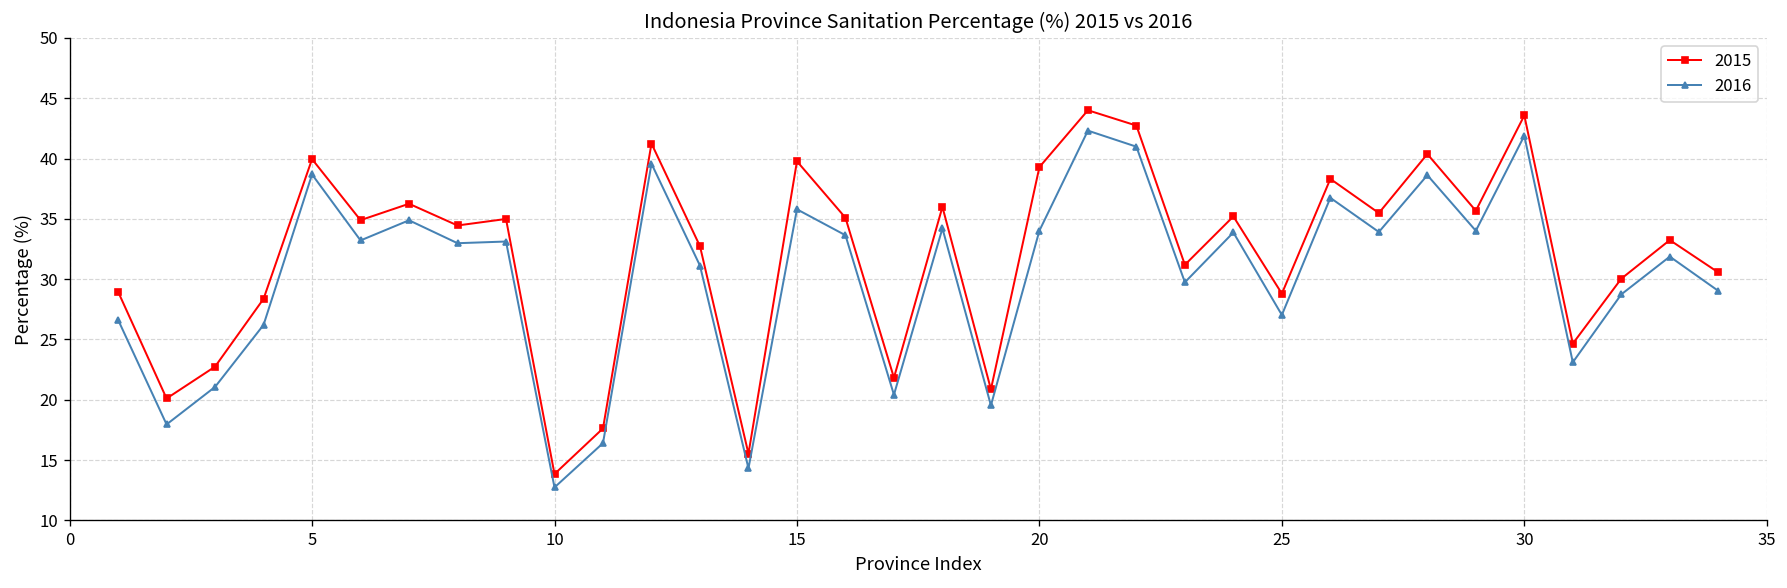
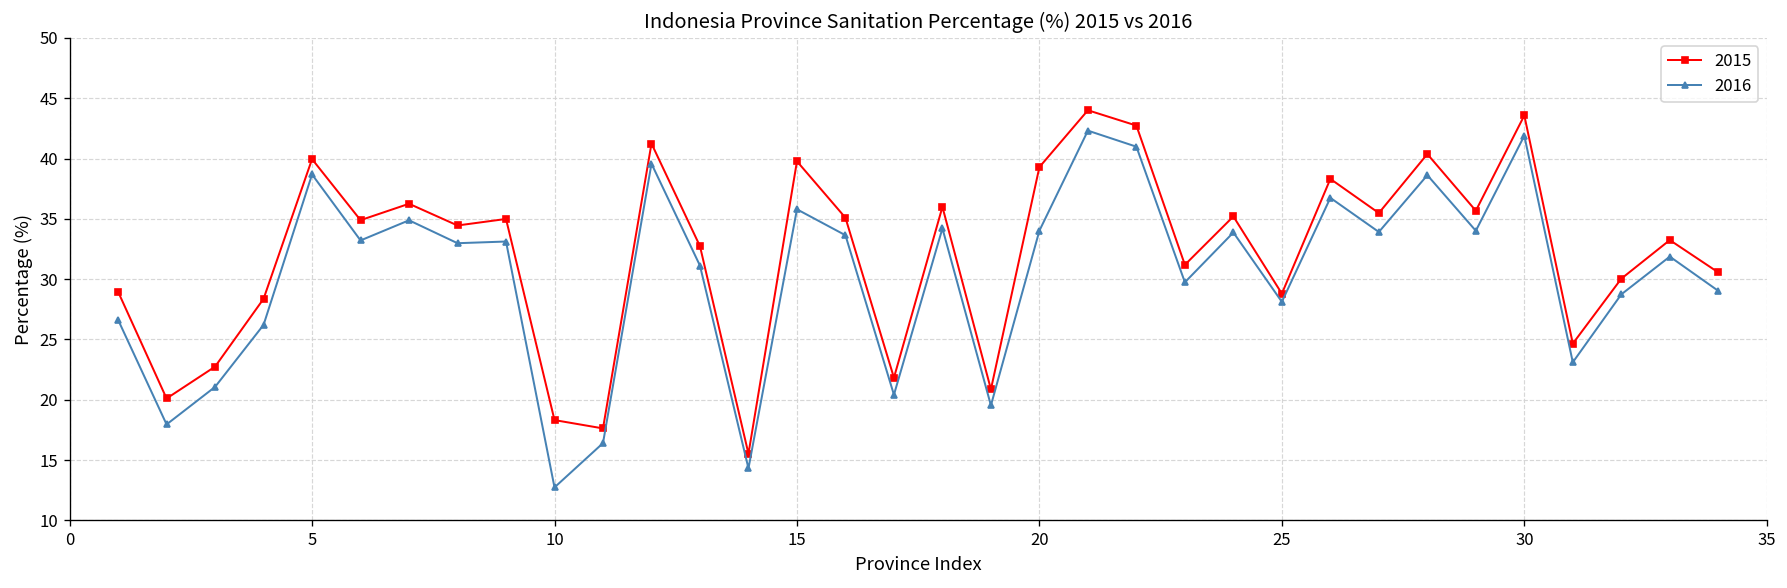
  {
    "2015": {
      "5": 40.0,
-     "10": 13.9,
+     "10": 18.3,
      "15": 39.8,
      "20": 39.3,
      "25": 28.8,
      "30": 43.6
    },
    "2016": {
      "5": 38.7,
      "10": 12.7,
      "15": 35.8,
      "20": 34.0,
-     "25": 27.0,
+     "25": 28.1,
      "30": 41.9
    }
  }
